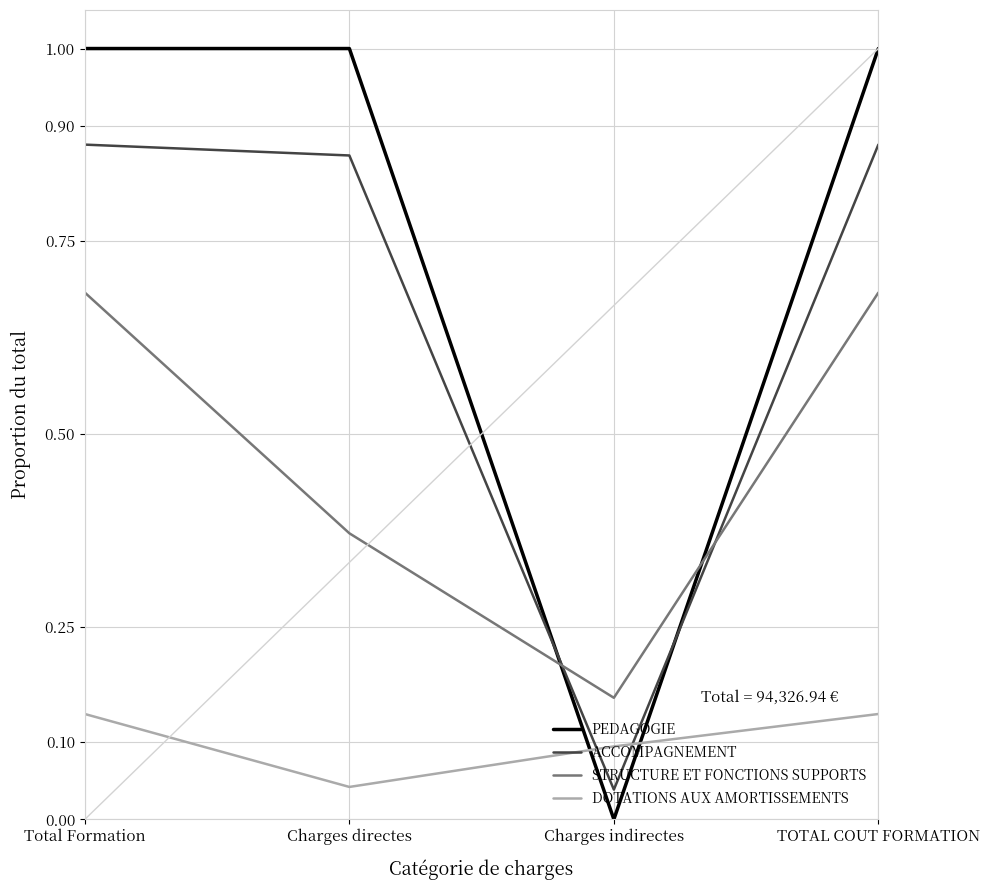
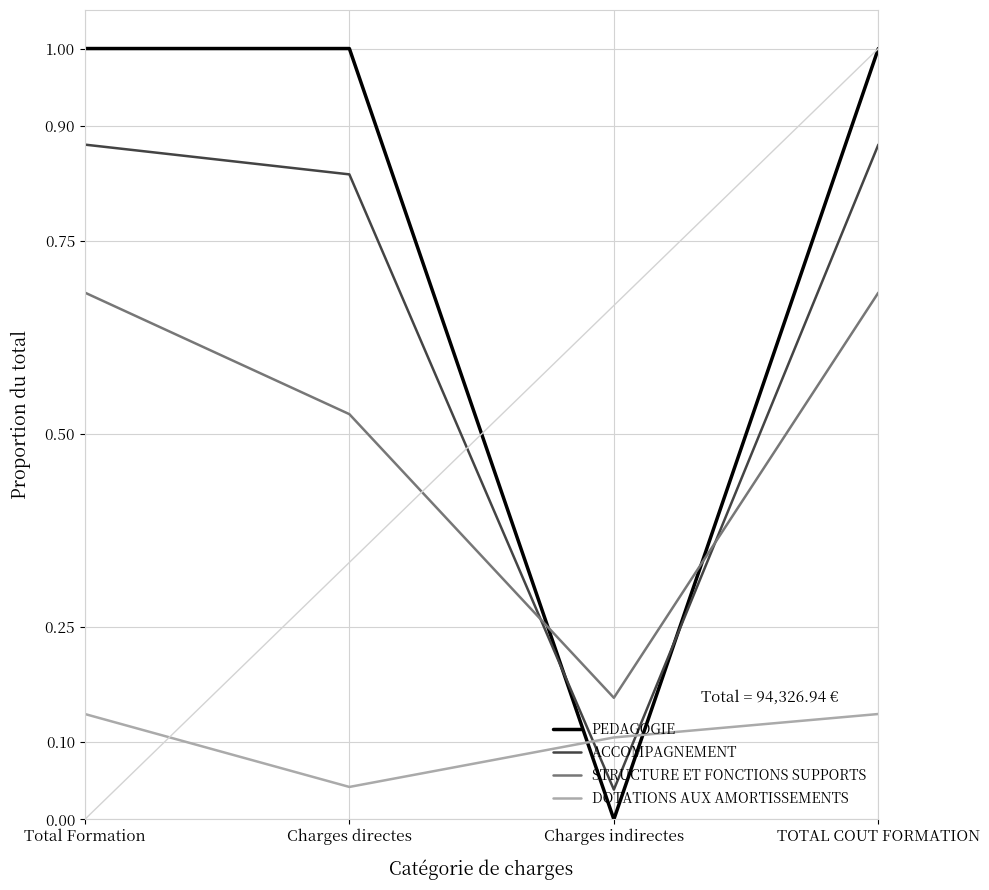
  {
    "PEDAGOGIE": {
      "Total Formation": 1.00,
      "Charges directes": 1.00,
      "Charges indirectes": 0.00
    },
    "ACCOMPAGNEMENT": {
      "Total Formation": 0.88,
-     "Charges directes": 0.86,
+     "Charges directes": 0.84,
      "Charges indirectes": 0.04,
      "TOTAL COUT FORMATION": 0.88
    },
    "STRUCTURE ET FONCTIONS SUPPORTS": {
      "Total Formation": 0.68,
-     "Charges directes": 0.37,
+     "Charges directes": 0.53,
      "Charges indirectes": 0.16,
      "TOTAL COUT FORMATION": 0.68
    },
    "DOTATIONS AUX AMORTISSEMENTS": {
      "Total Formation": 0.14,
      "Charges directes": 0.04,
-     "Charges indirectes": 0.09,
+     "Charges indirectes": 0.11,
      "TOTAL COUT FORMATION": 0.14
    }
  }
